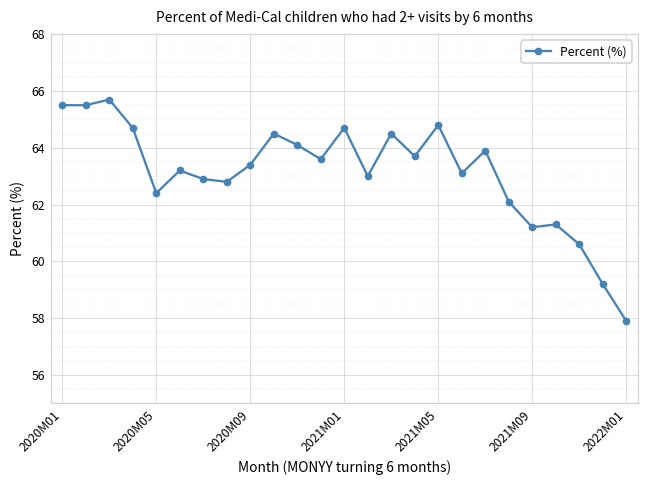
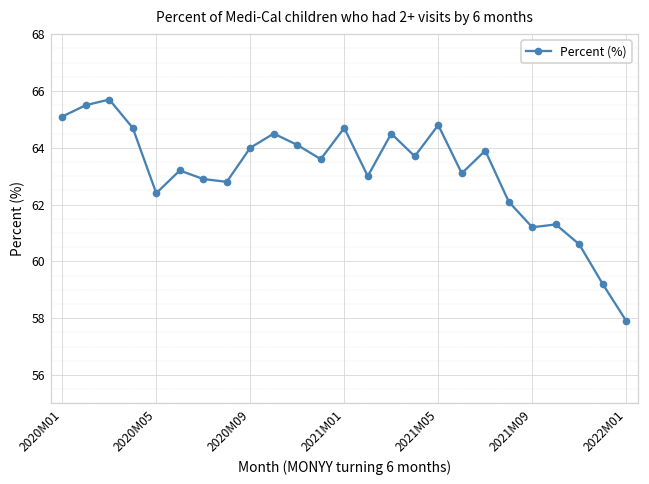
  {
-   "2020M01": 65.5,
+   "2020M01": 65.1,
    "2020M05": 62.4,
-   "2020M09": 63.4,
+   "2020M09": 64.0,
    "2021M01": 64.7,
    "2021M05": 64.8,
    "2021M09": 61.2,
    "2022M01": 57.9
  }
